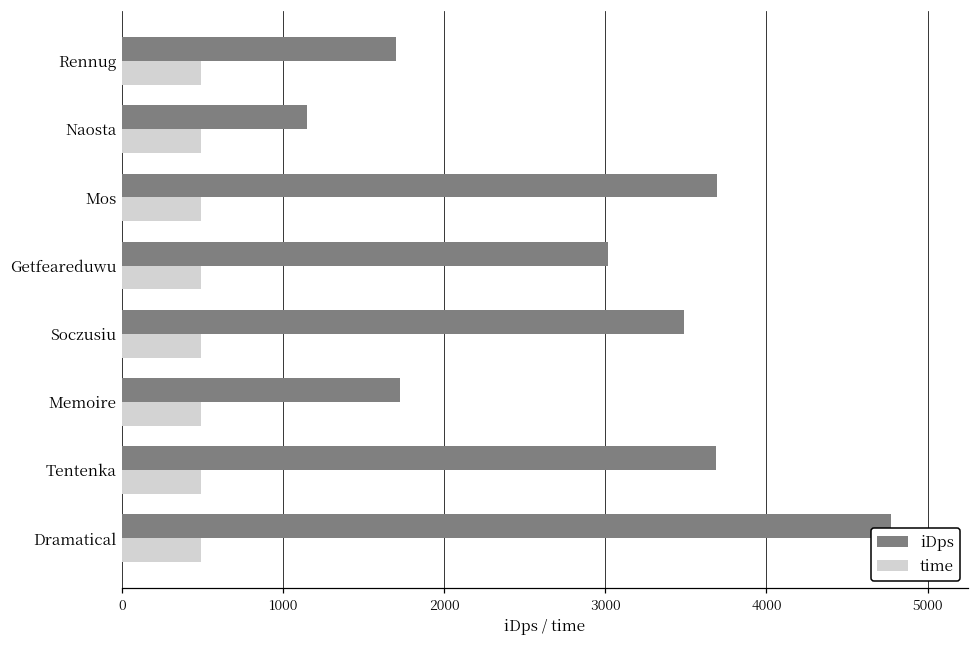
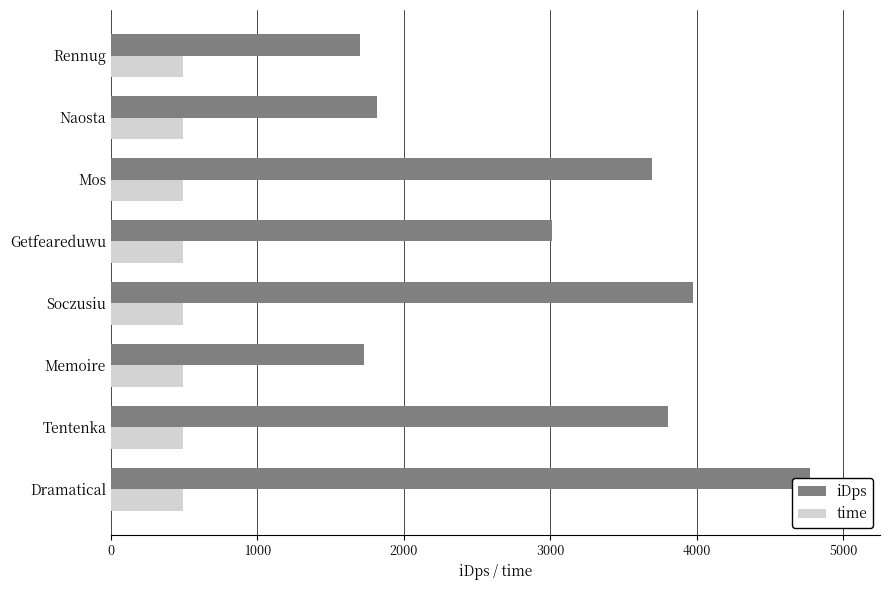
  {
    "iDps": {
      "Rennug": 1700,
-     "Naosta": 1150,
+     "Naosta": 1820,
      "Mos": 3690,
      "Getfeareduwu": 3010,
-     "Soczusiu": 3490,
+     "Soczusiu": 3980,
      "Memoire": 1720,
-     "Tentenka": 3690
+     "Tentenka": 3800
    },
    "time": {
      "Rennug": 490,
      "Naosta": 490,
      "Mos": 490,
      "Getfeareduwu": 490,
      "Soczusiu": 490,
      "Memoire": 490,
      "Tentenka": 490,
      "Dramatical": 490
    }
  }
